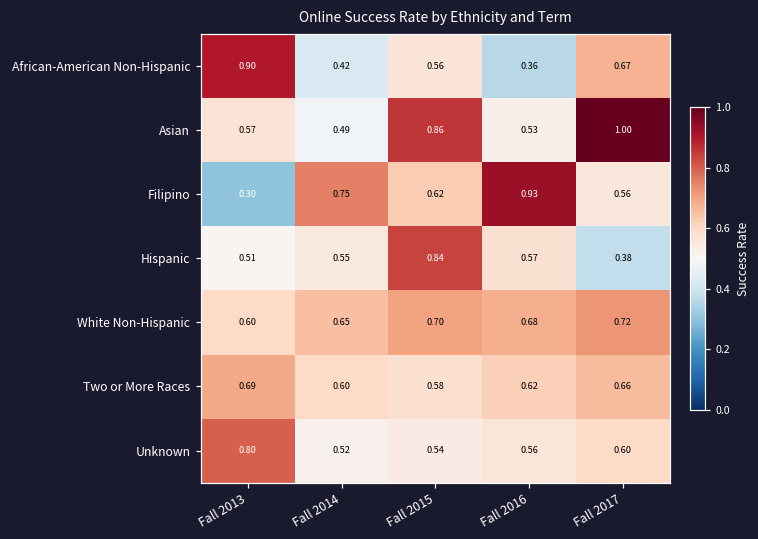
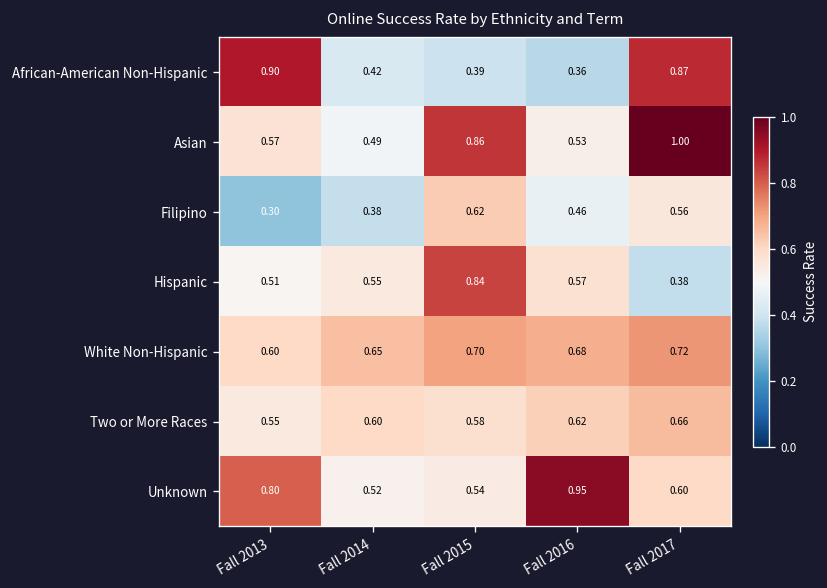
  {
    "African-American Non-Hispanic": {
      "Fall 2013": 0.90,
      "Fall 2014": 0.42,
-     "Fall 2015": 0.56,
+     "Fall 2015": 0.39,
      "Fall 2016": 0.36,
-     "Fall 2017": 0.67
+     "Fall 2017": 0.87
    },
    "Asian": {
      "Fall 2013": 0.57,
      "Fall 2014": 0.49,
      "Fall 2015": 0.86,
      "Fall 2016": 0.53,
      "Fall 2017": 1.00
    },
    "Filipino": {
      "Fall 2013": 0.30,
-     "Fall 2014": 0.75,
+     "Fall 2014": 0.38,
      "Fall 2015": 0.62,
-     "Fall 2016": 0.93,
+     "Fall 2016": 0.46,
      "Fall 2017": 0.56
    },
    "Hispanic": {
      "Fall 2013": 0.51,
      "Fall 2014": 0.55,
      "Fall 2015": 0.84,
      "Fall 2016": 0.57,
      "Fall 2017": 0.38
    },
    "White Non-Hispanic": {
      "Fall 2013": 0.60,
      "Fall 2014": 0.65,
      "Fall 2015": 0.70,
      "Fall 2016": 0.68,
      "Fall 2017": 0.72
    },
    "Two or More Races": {
-     "Fall 2013": 0.69,
+     "Fall 2013": 0.55,
      "Fall 2014": 0.60,
      "Fall 2015": 0.58,
      "Fall 2016": 0.62,
      "Fall 2017": 0.66
    },
    "Unknown": {
      "Fall 2013": 0.80,
      "Fall 2014": 0.52,
      "Fall 2015": 0.54,
-     "Fall 2016": 0.56,
+     "Fall 2016": 0.95,
      "Fall 2017": 0.60
    }
  }
